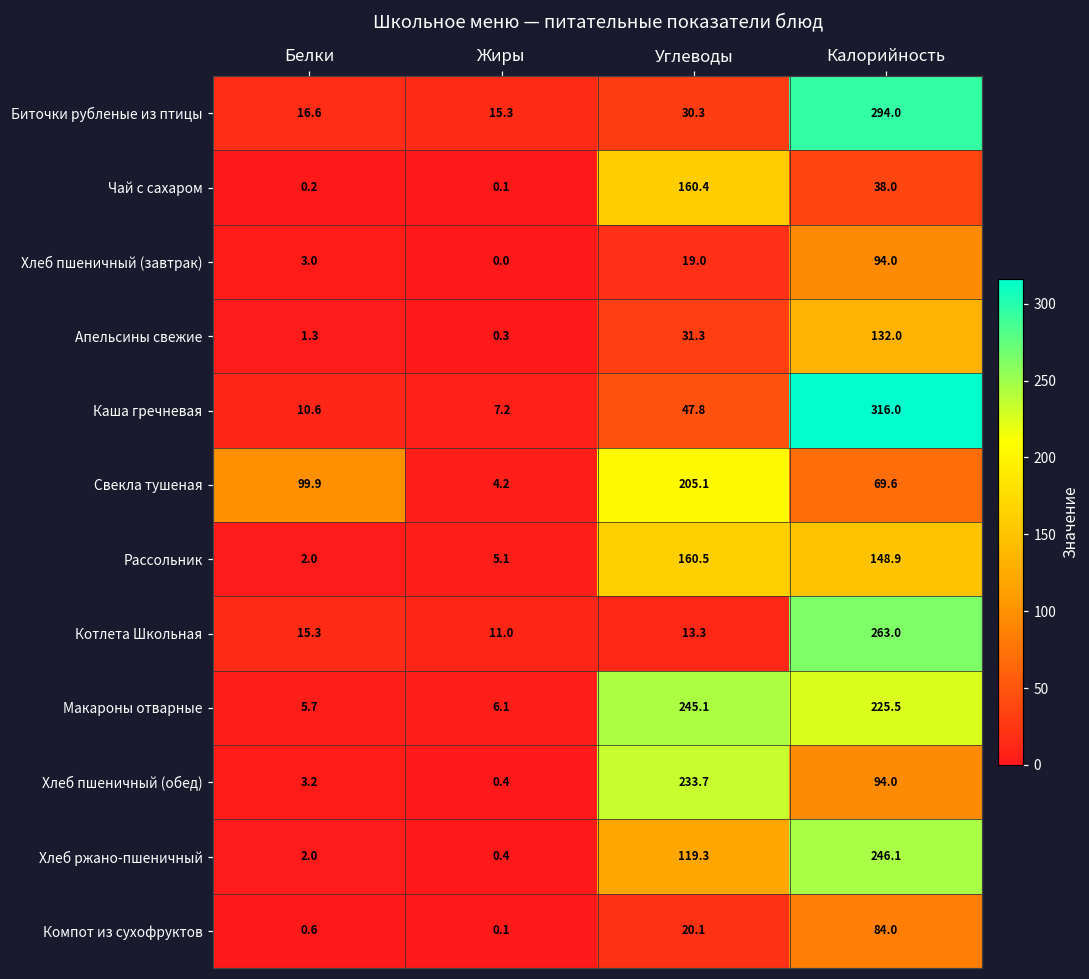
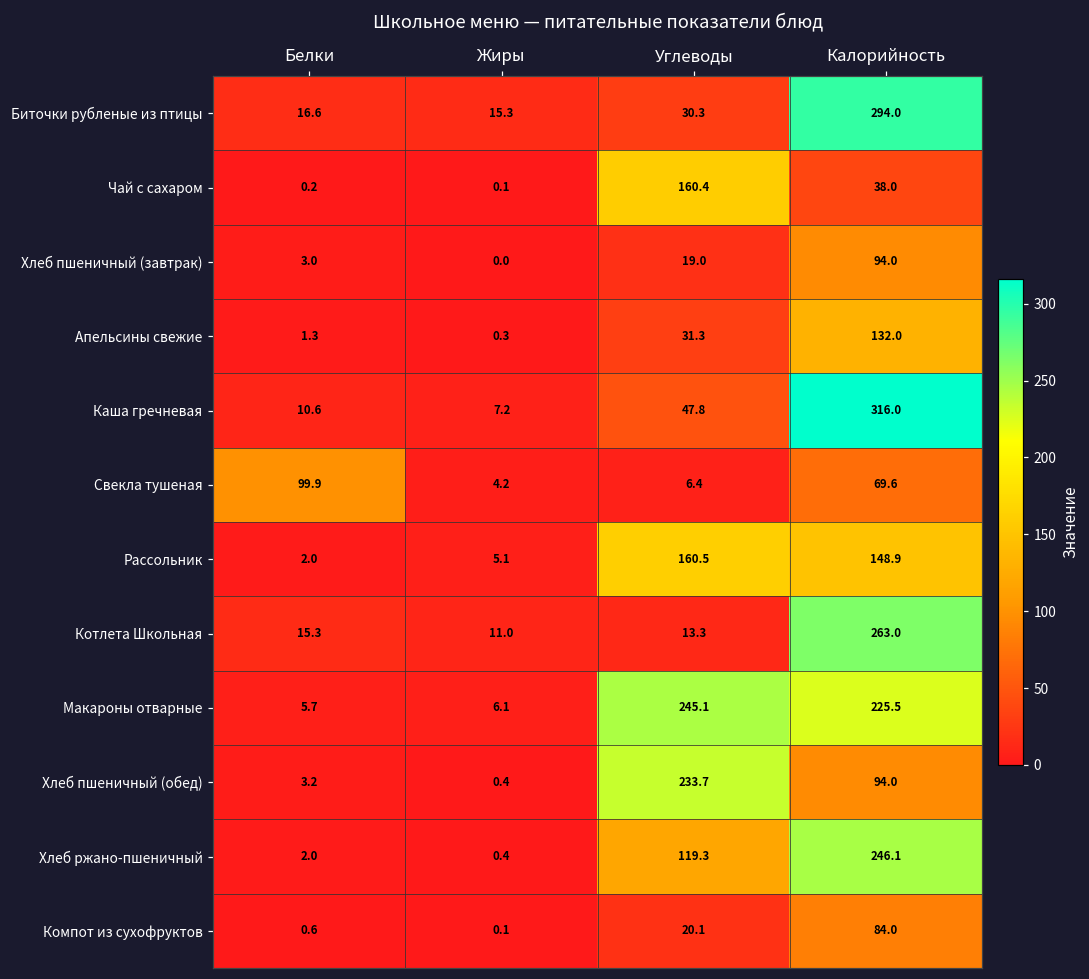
  {
    "Биточки рубленые из птицы": {
      "Белки": 16.6,
      "Жиры": 15.3,
      "Углеводы": 30.3,
      "Калорийность": 294.0
    },
    "Чай с сахаром": {
      "Белки": 0.2,
      "Жиры": 0.1,
      "Углеводы": 160.4,
      "Калорийность": 38.0
    },
    "Хлеб пшеничный (завтрак)": {
      "Белки": 3.0,
      "Жиры": 0.0,
      "Углеводы": 19.0,
      "Калорийность": 94.0
    },
    "Апельсины свежие": {
      "Белки": 1.3,
      "Жиры": 0.3,
      "Углеводы": 31.3,
      "Калорийность": 132.0
    },
    "Каша гречневая": {
      "Белки": 10.6,
      "Жиры": 7.2,
      "Углеводы": 47.8,
      "Калорийность": 316.0
    },
    "Свекла тушеная": {
      "Белки": 99.9,
      "Жиры": 4.2,
-     "Углеводы": 205.1,
+     "Углеводы": 6.4,
      "Калорийность": 69.6
    },
    "Рассольник": {
      "Белки": 2.0,
      "Жиры": 5.1,
      "Углеводы": 160.5,
      "Калорийность": 148.9
    },
    "Котлета Школьная": {
      "Белки": 15.3,
      "Жиры": 11.0,
      "Углеводы": 13.3,
      "Калорийность": 263.0
    },
    "Макароны отварные": {
      "Белки": 5.7,
      "Жиры": 6.1,
      "Углеводы": 245.1,
      "Калорийность": 225.5
    },
    "Хлеб пшеничный (обед)": {
      "Белки": 3.2,
      "Жиры": 0.4,
      "Углеводы": 233.7,
      "Калорийность": 94.0
    },
    "Хлеб ржано-пшеничный": {
      "Белки": 2.0,
      "Жиры": 0.4,
      "Углеводы": 119.3,
      "Калорийность": 246.1
    },
    "Компот из сухофруктов": {
      "Белки": 0.6,
      "Жиры": 0.1,
      "Углеводы": 20.1,
      "Калорийность": 84.0
    }
  }
